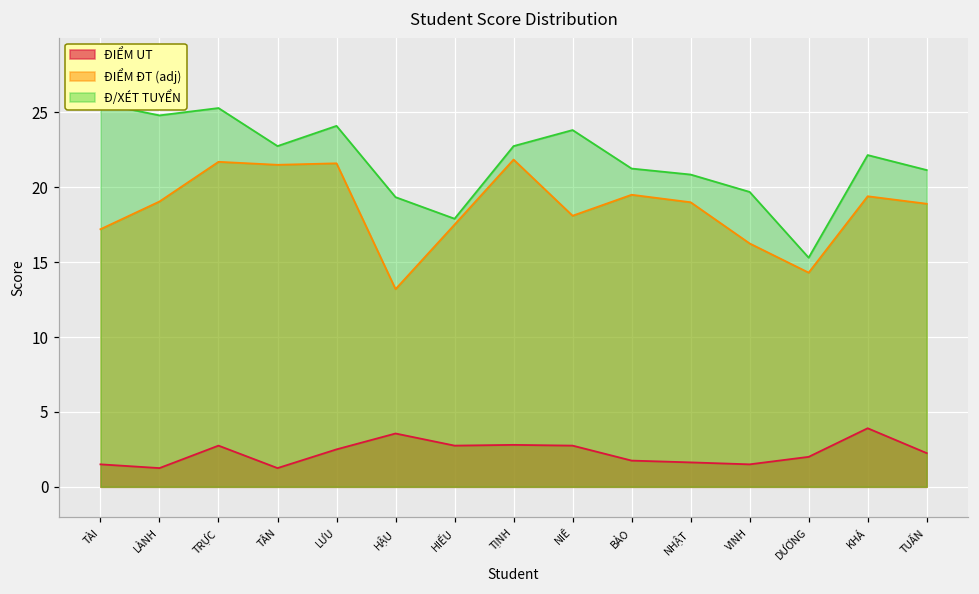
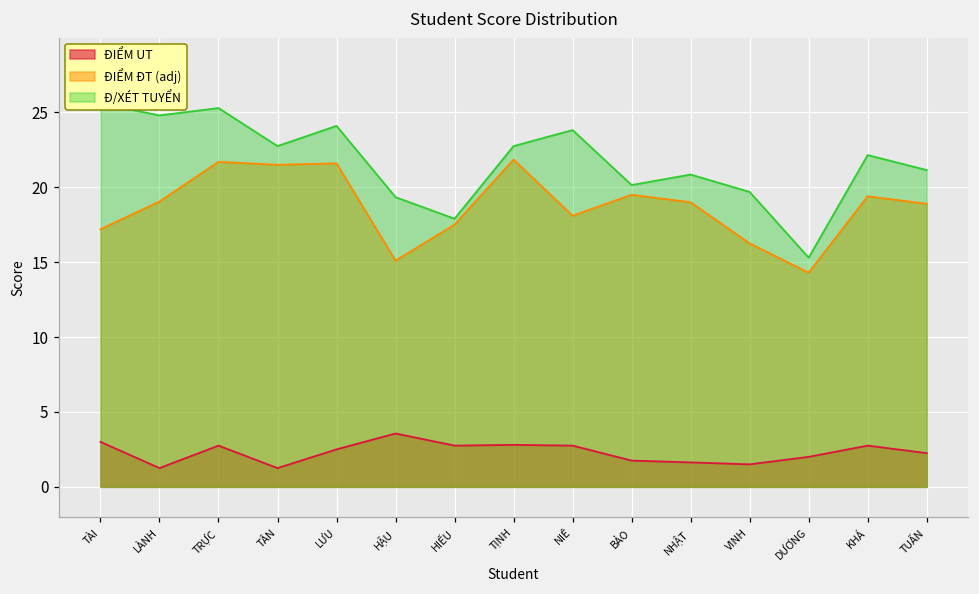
  {
    "ĐIỂM UT": {
-     "TÀI": 1.5,
+     "TÀI": 3.0,
      "LÀNH": 1.3,
      "TRỰC": 2.8,
      "TÂN": 1.3,
      "LƯU": 2.5,
      "HẬU": 3.6,
      "HIẾU": 2.8,
      "TỊNH": 2.8,
      "NIÊ": 2.8,
      "BẢO": 1.8,
      "NHẬT": 1.6,
      "VINH": 1.5,
      "DƯƠNG": 2.0,
-     "KHÁ": 3.9,
+     "KHÁ": 2.8,
      "TUẤN": 2.3
    },
    "ĐIỂM ĐT (adj)": {
      "TÀI": 17.2,
      "LÀNH": 19.1,
      "TRỰC": 21.7,
      "TÂN": 21.5,
      "LƯU": 21.6,
-     "HẬU": 13.2,
+     "HẬU": 15.1,
      "HIẾU": 17.5,
      "TỊNH": 21.9,
      "NIÊ": 18.1,
      "BẢO": 19.5,
      "NHẬT": 19.0,
      "VINH": 16.3,
      "DƯƠNG": 14.3,
      "KHÁ": 19.4,
      "TUẤN": 18.9
    },
    "Đ/XÉT TUYỂN": {
      "LÀNH": 24.8,
      "TRỰC": 25.3,
      "TÂN": 22.8,
      "LƯU": 24.1,
      "HẬU": 19.3,
      "HIẾU": 17.9,
      "TỊNH": 22.8,
      "NIÊ": 23.8,
-     "BẢO": 21.3,
+     "BẢO": 20.2,
      "NHẬT": 20.9,
      "VINH": 19.7,
      "DƯƠNG": 15.3,
      "KHÁ": 22.2,
      "TUẤN": 21.2
    }
  }
